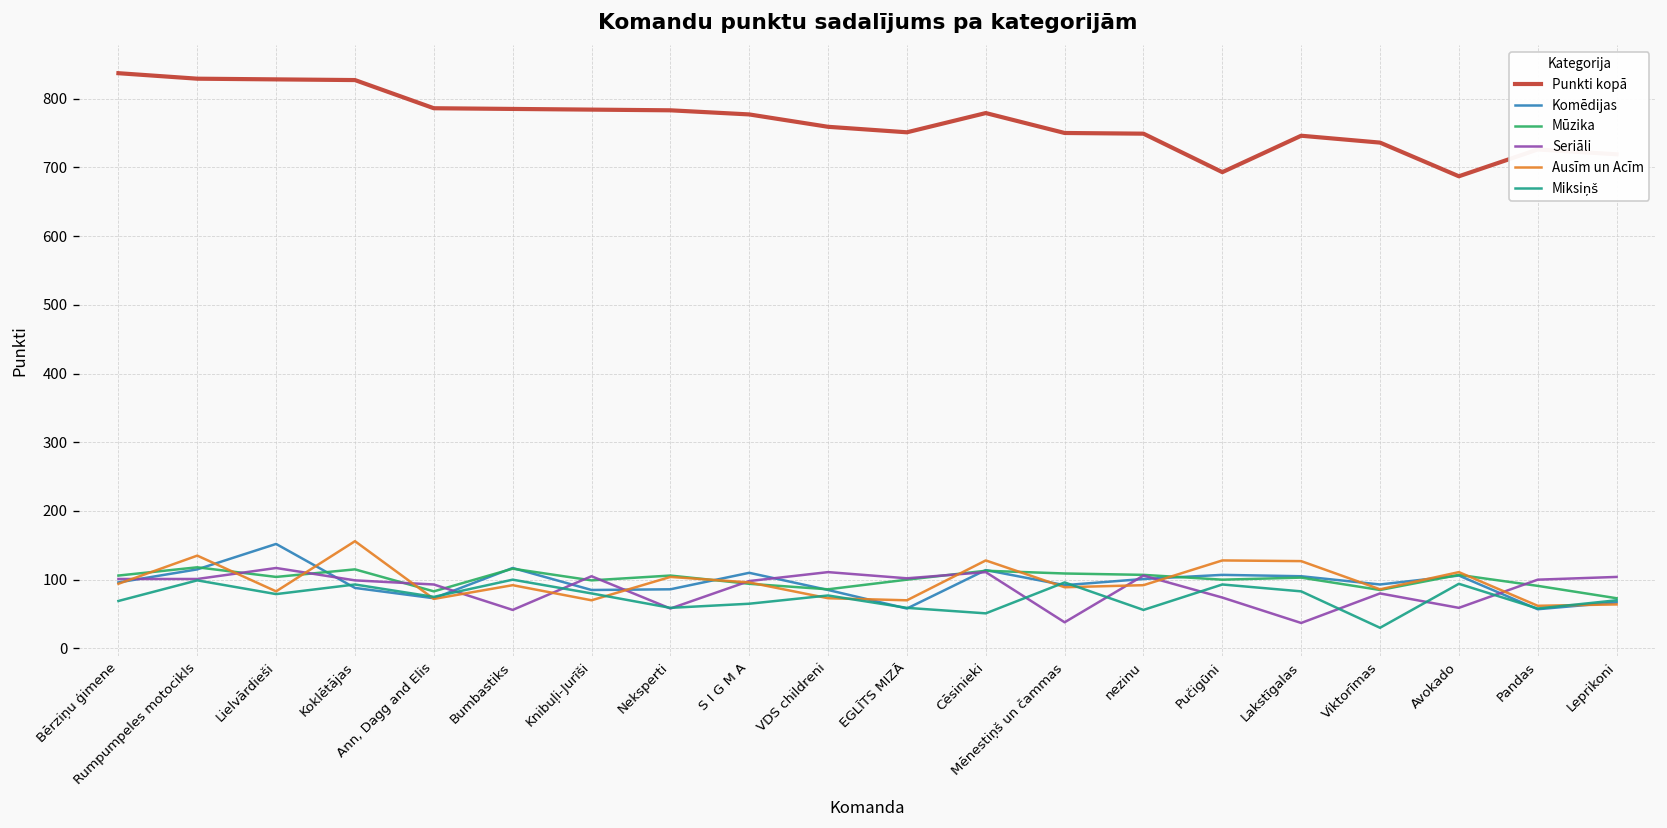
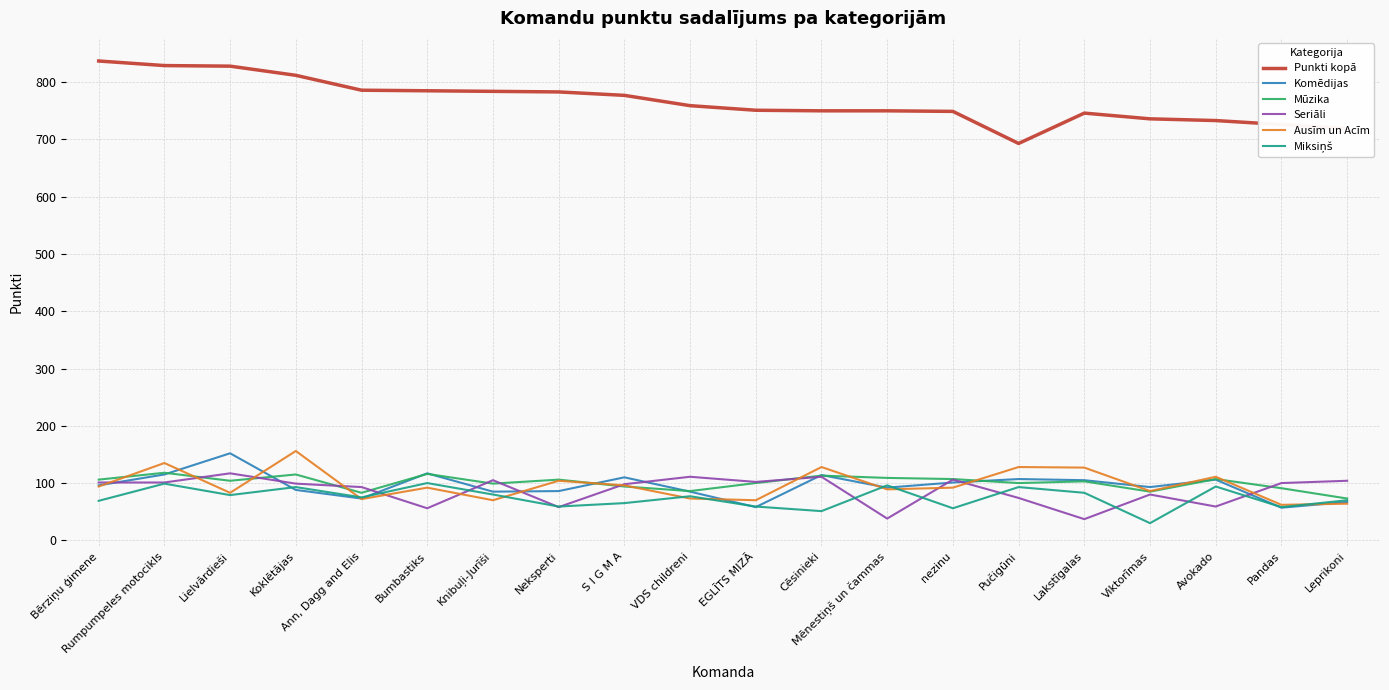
  {
    "Punkti kopā": {
      "Bērziņu ģimene": 840,
      "Rumpumpeles motocikls": 830,
      "Lielvārdieši": 830,
-     "Koklētājas": 830,
+     "Koklētājas": 810,
      "Ann, Dagg and Elis": 790,
      "Bumbastiks": 790,
      "Knibuļi-Jurīši": 780,
      "Neksperti": 780,
      "S I G M A": 780,
      "VDS childreni": 760,
      "EGLĪTS MIZĀ": 750,
-     "Cēsinieki": 780,
+     "Cēsinieki": 750,
      "Mēnestiņš un čammas": 750,
      "nezinu": 750,
      "Pučigūni": 690,
      "Lakstīgalas": 750,
      "Viktorīmas": 740,
-     "Avokado": 690
+     "Avokado": 730
    },
    "Komēdijas": {
      "Lielvārdieši": 150,
      "Koklētājas": 90,
      "Knibuļi-Jurīši": 90,
      "Neksperti": 90,
      "S I G M A": 110,
      "nezinu": 100,
      "Pučigūni": 110,
      "Viktorīmas": 90
    },
    "Seriāli": {
      "Bērziņu ģimene": 100,
      "Lielvārdieši": 120,
      "Koklētājas": 100,
      "Ann, Dagg and Elis": 90,
      "Bumbastiks": 60,
      "Knibuļi-Jurīši": 110,
      "VDS childreni": 110,
      "Mēnestiņš un čammas": 40,
      "Pučigūni": 70,
      "Lakstīgalas": 40,
      "Viktorīmas": 80,
      "Avokado": 60,
      "Pandas": 100,
      "Leprikoni": 100
    },
    "Ausīm un Acīm": {
      "Rumpumpeles motocikls": 140,
      "Koklētājas": 160,
      "Bumbastiks": 90,
      "Knibuļi-Jurīši": 70,
      "EGLĪTS MIZĀ": 70,
      "Cēsinieki": 130,
      "nezinu": 90,
      "Pučigūni": 130,
      "Lakstīgalas": 130
    }
  }
